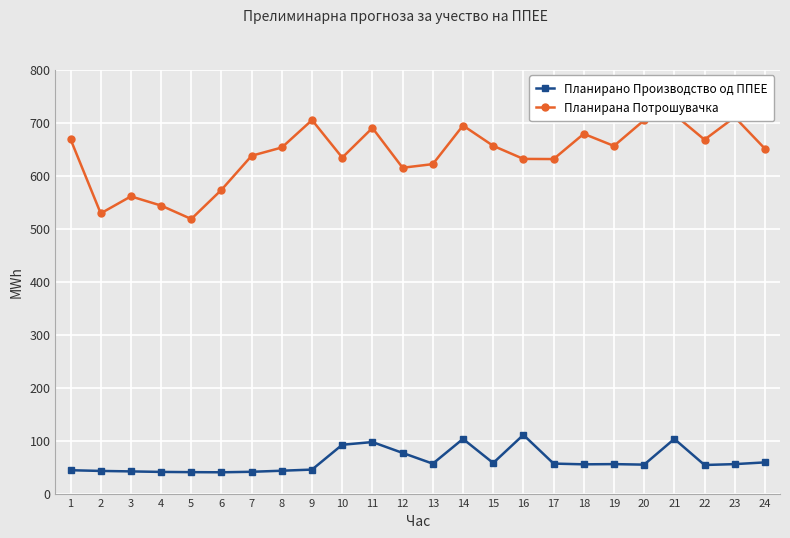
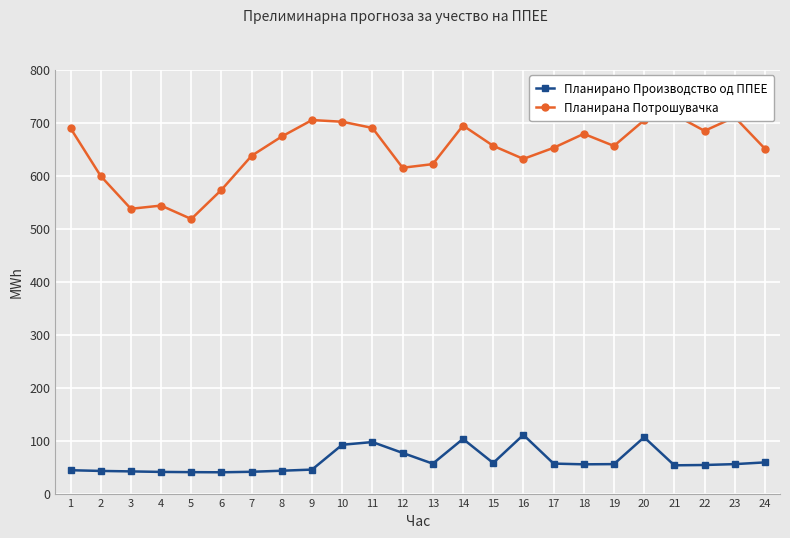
  {
    "Планирано Производство од ППЕЕ": {
      "1": 40,
      "2": 40,
      "3": 40,
      "4": 40,
      "5": 40,
      "6": 40,
      "7": 40,
      "8": 40,
      "9": 50,
      "10": 90,
      "11": 100,
      "12": 80,
      "13": 60,
      "14": 100,
      "15": 60,
      "16": 110,
      "17": 60,
      "18": 60,
      "19": 60,
-     "20": 50,
-     "21": 100,
+     "20": 110,
+     "21": 50,
      "22": 50,
      "23": 60,
      "24": 60
    },
    "Планирана Потрошувачка": {
-     "1": 670,
-     "2": 530,
-     "3": 560,
+     "1": 690,
+     "2": 600,
+     "3": 540,
      "4": 540,
      "5": 520,
      "6": 570,
      "7": 640,
-     "8": 650,
+     "8": 670,
      "9": 700,
-     "10": 630,
+     "10": 700,
      "11": 690,
      "12": 610,
      "13": 620,
      "14": 690,
      "15": 660,
      "16": 630,
-     "17": 630,
+     "17": 650,
      "18": 680,
      "19": 660,
-     "22": 670,
+     "22": 680,
      "24": 650
    }
  }
